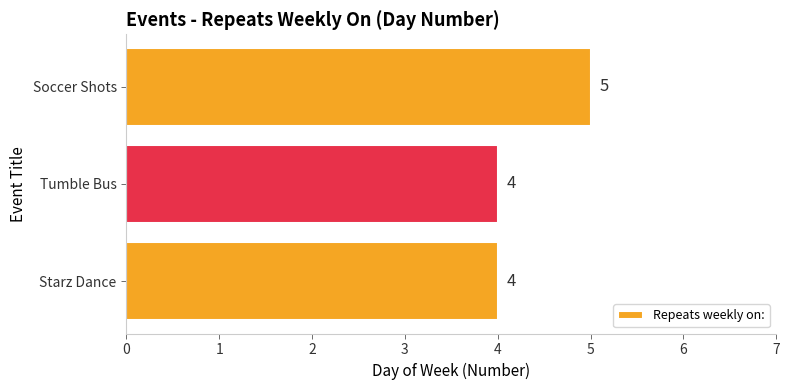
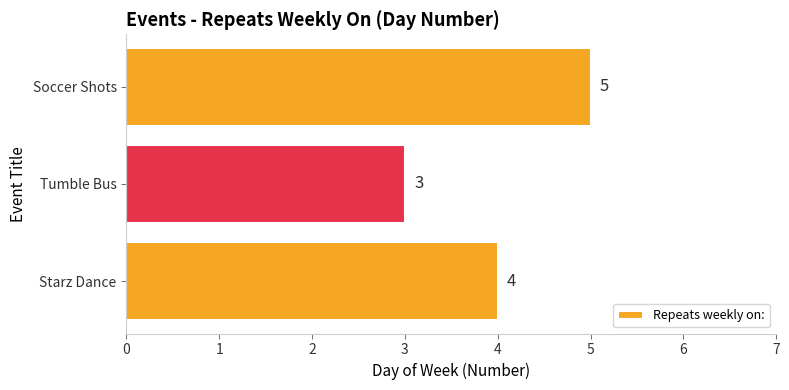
  {
    "Soccer Shots": 5,
-   "Tumble Bus": 4,
+   "Tumble Bus": 3,
    "Starz Dance": 4
  }
